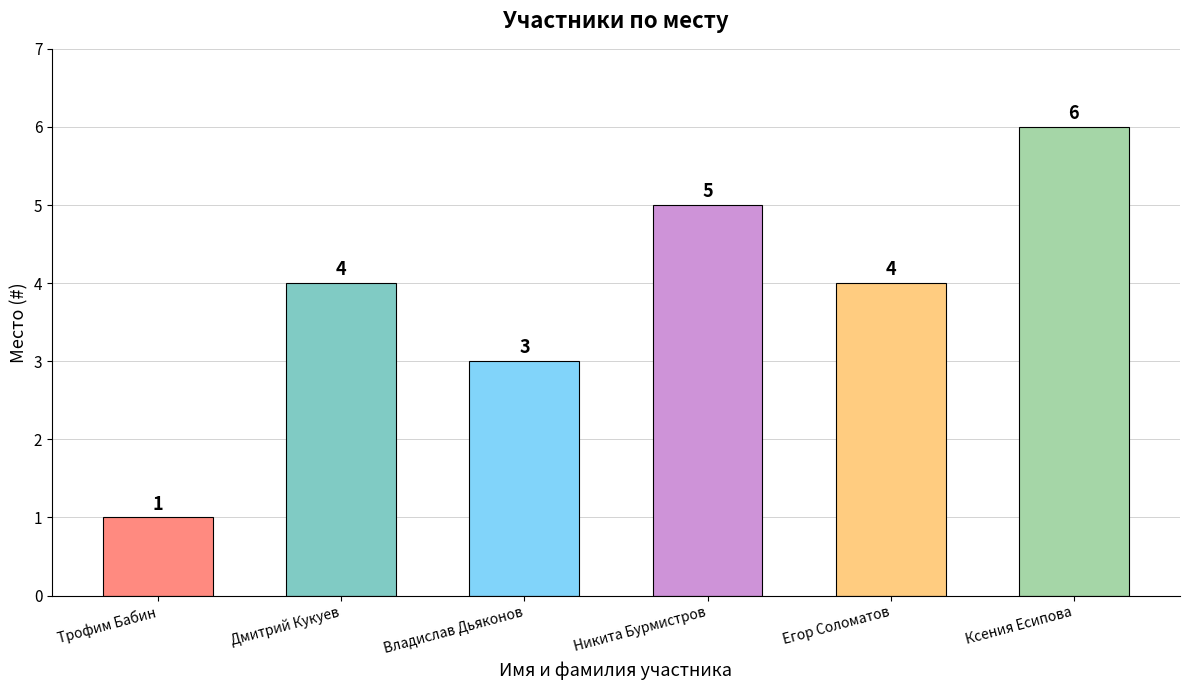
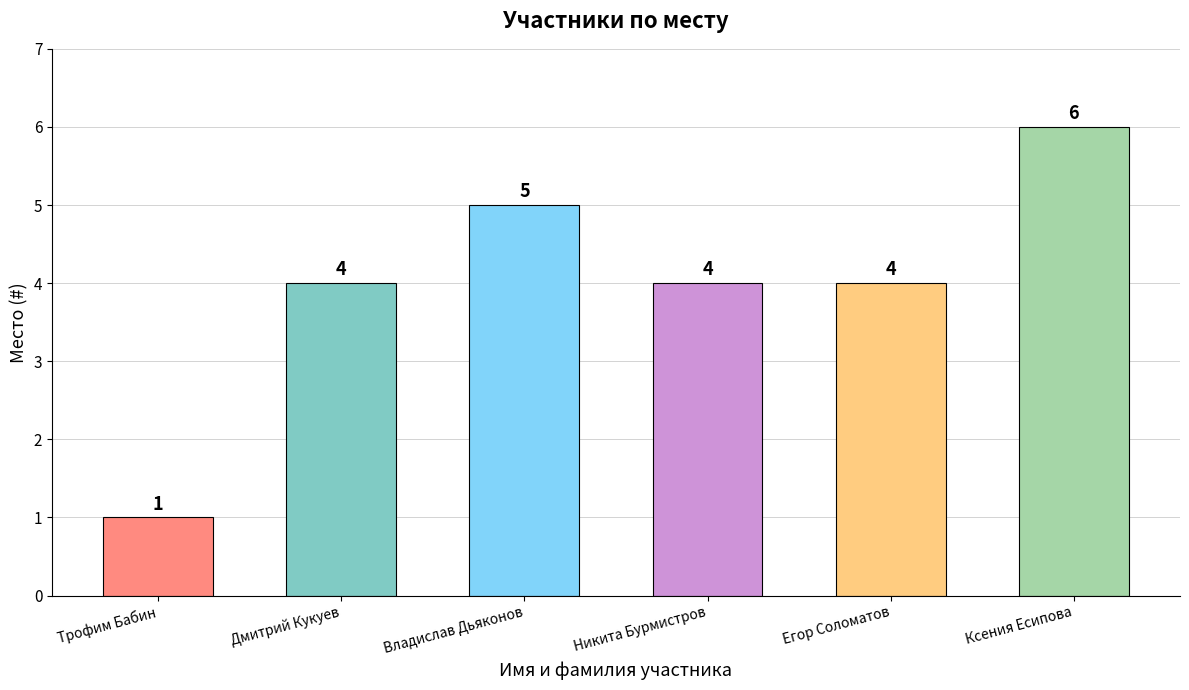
  {
    "Трофим Бабин": 1,
    "Дмитрий Кукуев": 4,
-   "Владислав Дьяконов": 3,
-   "Никита Бурмистров": 5,
+   "Владислав Дьяконов": 5,
+   "Никита Бурмистров": 4,
    "Егор Соломатов": 4,
    "Ксения Есипова": 6
  }
